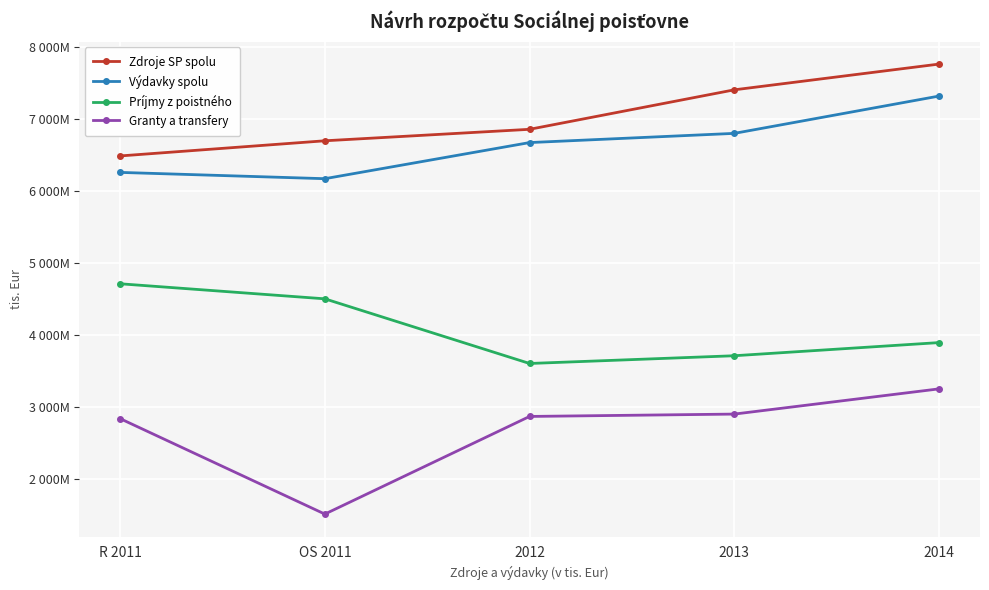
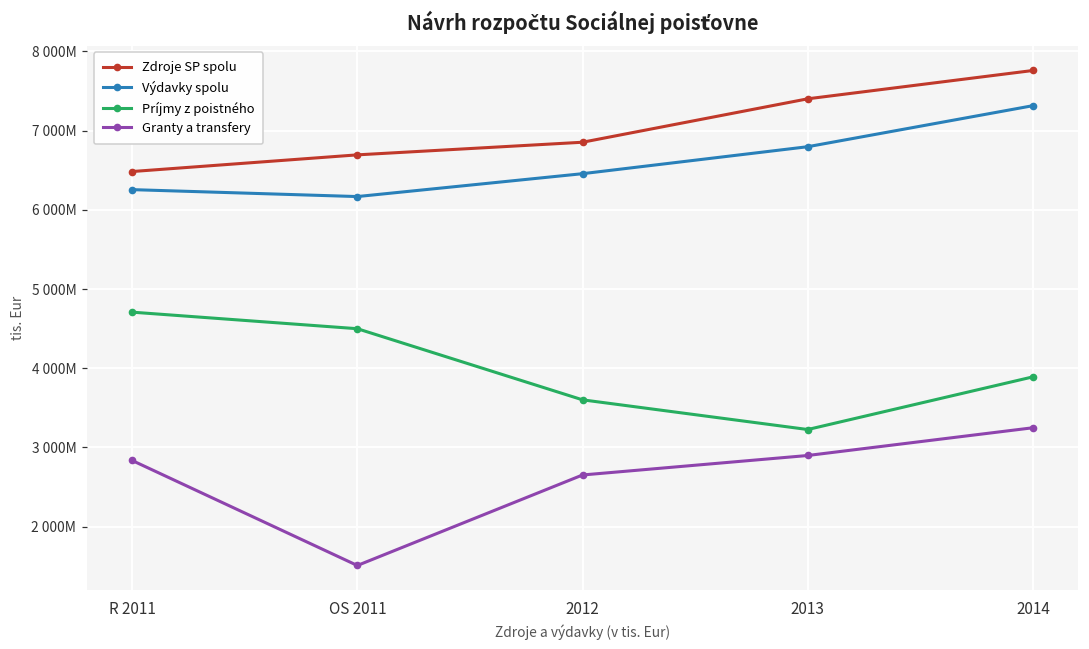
  {
    "Zdroje SP spolu": {
      "R 2011": 6500000000,
      "OS 2011": 6700000000,
      "2012": 6900000000,
      "2013": 7400000000,
      "2014": 7800000000
    },
    "Výdavky spolu": {
      "R 2011": 6300000000,
      "OS 2011": 6200000000,
-     "2012": 6700000000,
+     "2012": 6500000000,
      "2013": 6800000000,
      "2014": 7300000000
    },
    "Príjmy z poistného": {
      "R 2011": 4700000000,
      "OS 2011": 4500000000,
      "2012": 3600000000,
-     "2013": 3700000000,
+     "2013": 3200000000,
      "2014": 3900000000
    },
    "Granty a transfery": {
      "R 2011": 2800000000,
      "OS 2011": 1500000000,
-     "2012": 2900000000,
+     "2012": 2700000000,
      "2013": 2900000000,
      "2014": 3200000000
    }
  }
